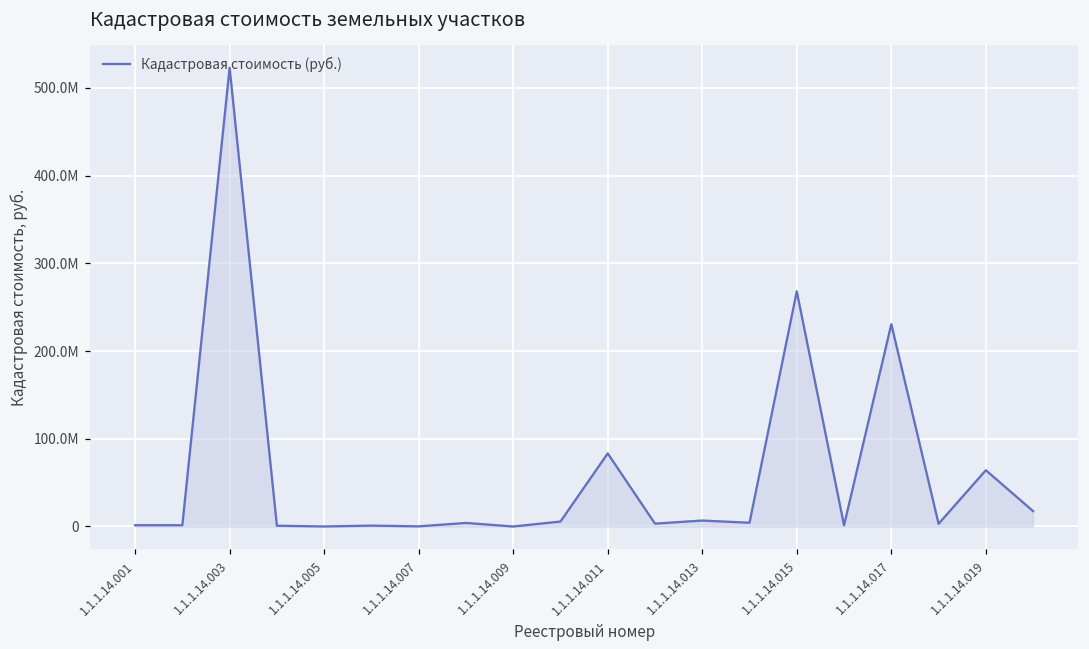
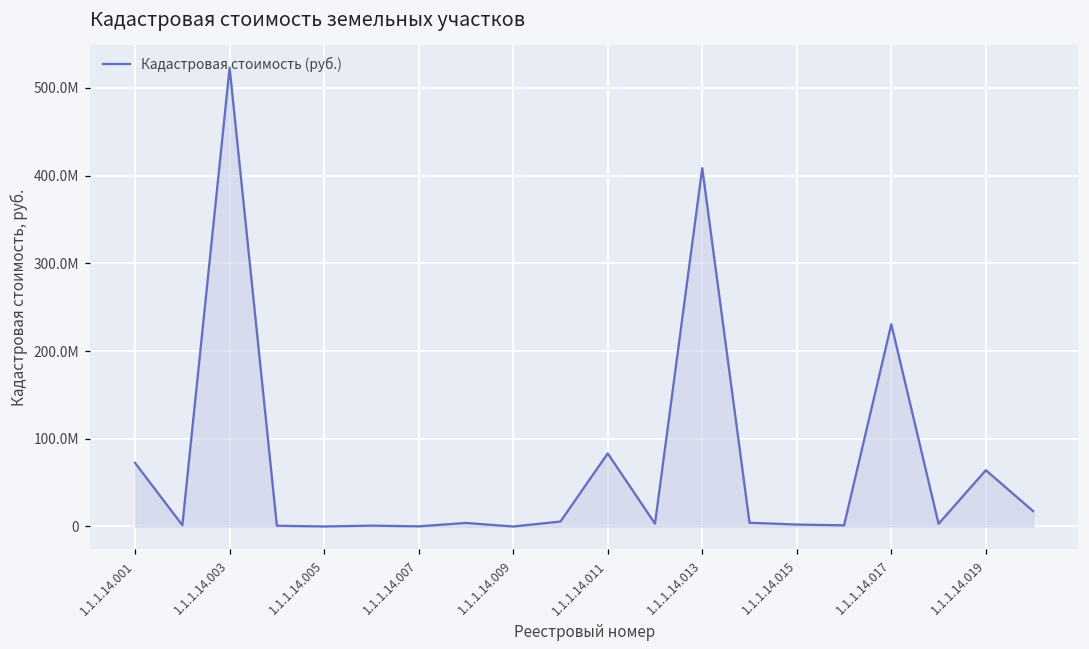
  {
-   "1.1.1.14.001": 0,
+   "1.1.1.14.001": 70000000,
    "1.1.1.14.003": 520000000,
    "1.1.1.14.005": 0,
    "1.1.1.14.007": 0,
    "1.1.1.14.009": 0,
    "1.1.1.14.011": 80000000,
-   "1.1.1.14.013": 10000000,
-   "1.1.1.14.015": 270000000,
+   "1.1.1.14.013": 410000000,
+   "1.1.1.14.015": 0,
    "1.1.1.14.017": 230000000,
    "1.1.1.14.019": 60000000
  }
